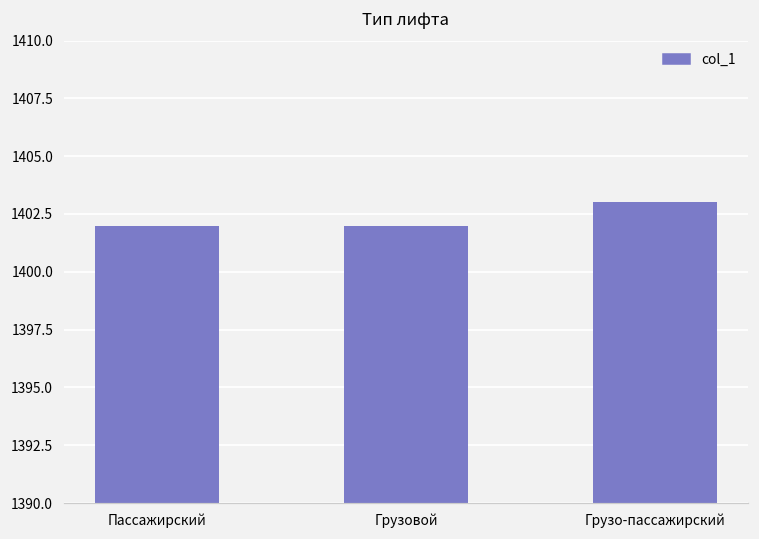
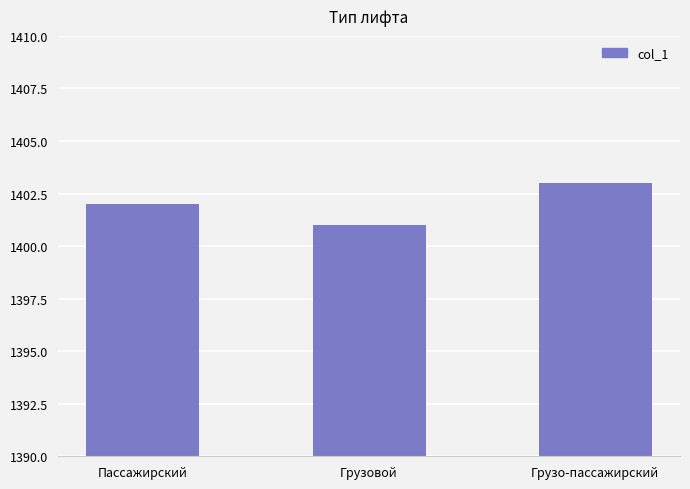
  {
    "Пассажирский": 1402,
-   "Грузовой": 1402,
+   "Грузовой": 1401,
    "Грузо-пассажирский": 1403
  }
